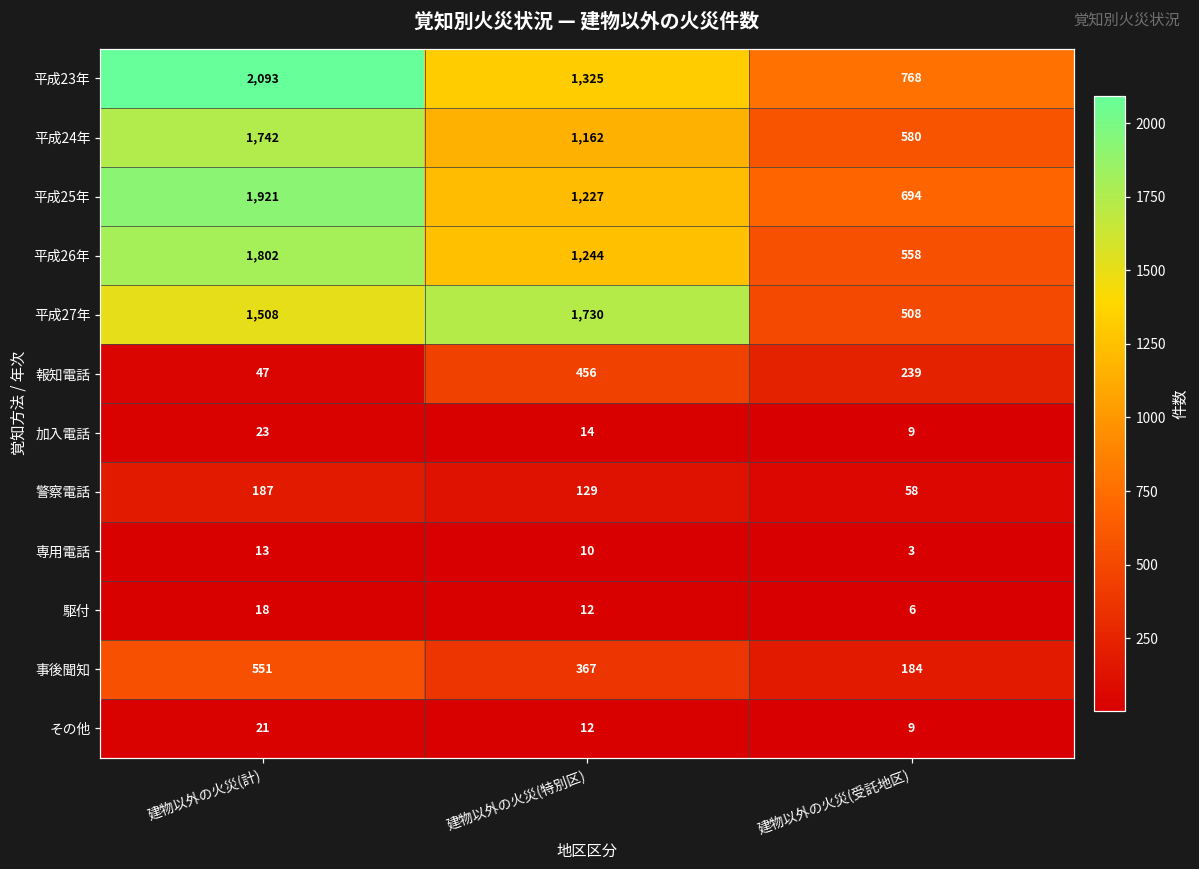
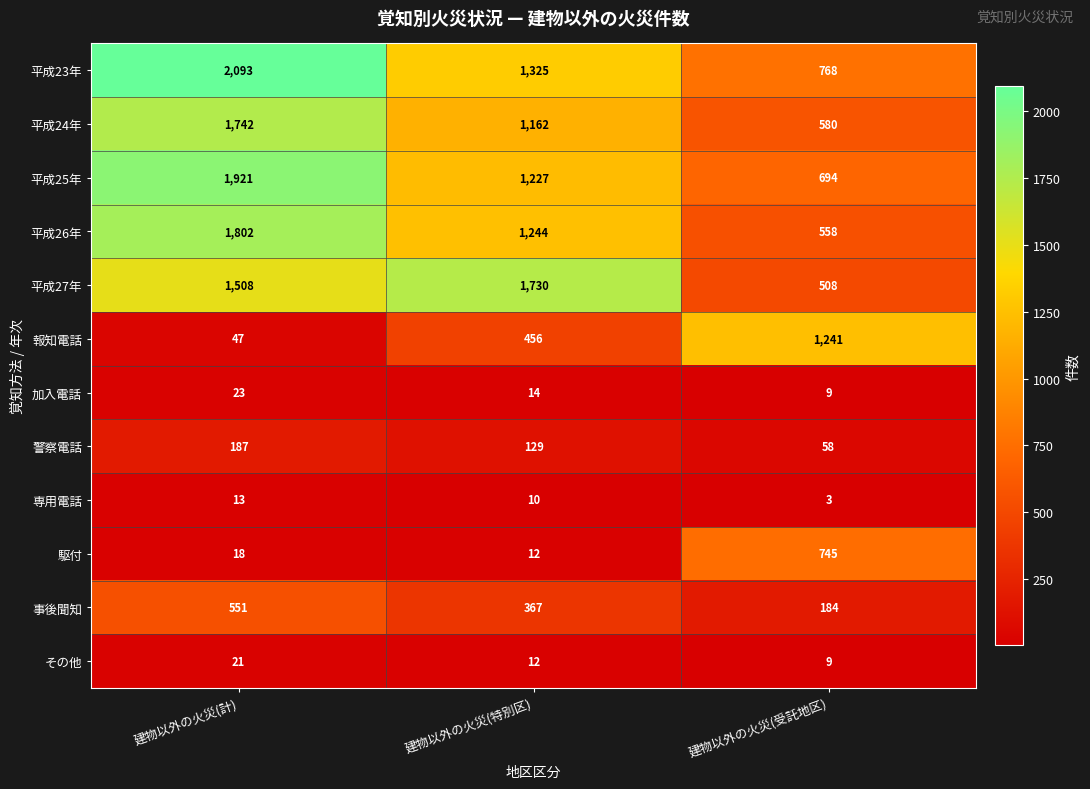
  {
    "平成23年": {
      "建物以外の火災(計)": "2,093",
      "建物以外の火災(特別区)": "1,325",
      "建物以外の火災(受託地区)": "768"
    },
    "平成24年": {
      "建物以外の火災(計)": "1,742",
      "建物以外の火災(特別区)": "1,162",
      "建物以外の火災(受託地区)": "580"
    },
    "平成25年": {
      "建物以外の火災(計)": "1,921",
      "建物以外の火災(特別区)": "1,227",
      "建物以外の火災(受託地区)": "694"
    },
    "平成26年": {
      "建物以外の火災(計)": "1,802",
      "建物以外の火災(特別区)": "1,244",
      "建物以外の火災(受託地区)": "558"
    },
    "平成27年": {
      "建物以外の火災(計)": "1,508",
      "建物以外の火災(特別区)": "1,730",
      "建物以外の火災(受託地区)": "508"
    },
    "報知電話": {
      "建物以外の火災(計)": "47",
      "建物以外の火災(特別区)": "456",
-     "建物以外の火災(受託地区)": "239"
+     "建物以外の火災(受託地区)": "1,241"
    },
    "加入電話": {
      "建物以外の火災(計)": "23",
      "建物以外の火災(特別区)": "14",
      "建物以外の火災(受託地区)": "9"
    },
    "警察電話": {
      "建物以外の火災(計)": "187",
      "建物以外の火災(特別区)": "129",
      "建物以外の火災(受託地区)": "58"
    },
    "専用電話": {
      "建物以外の火災(計)": "13",
      "建物以外の火災(特別区)": "10",
      "建物以外の火災(受託地区)": "3"
    },
    "駆付": {
      "建物以外の火災(計)": "18",
      "建物以外の火災(特別区)": "12",
-     "建物以外の火災(受託地区)": "6"
+     "建物以外の火災(受託地区)": "745"
    },
    "事後聞知": {
      "建物以外の火災(計)": "551",
      "建物以外の火災(特別区)": "367",
      "建物以外の火災(受託地区)": "184"
    },
    "その他": {
      "建物以外の火災(計)": "21",
      "建物以外の火災(特別区)": "12",
      "建物以外の火災(受託地区)": "9"
    }
  }
